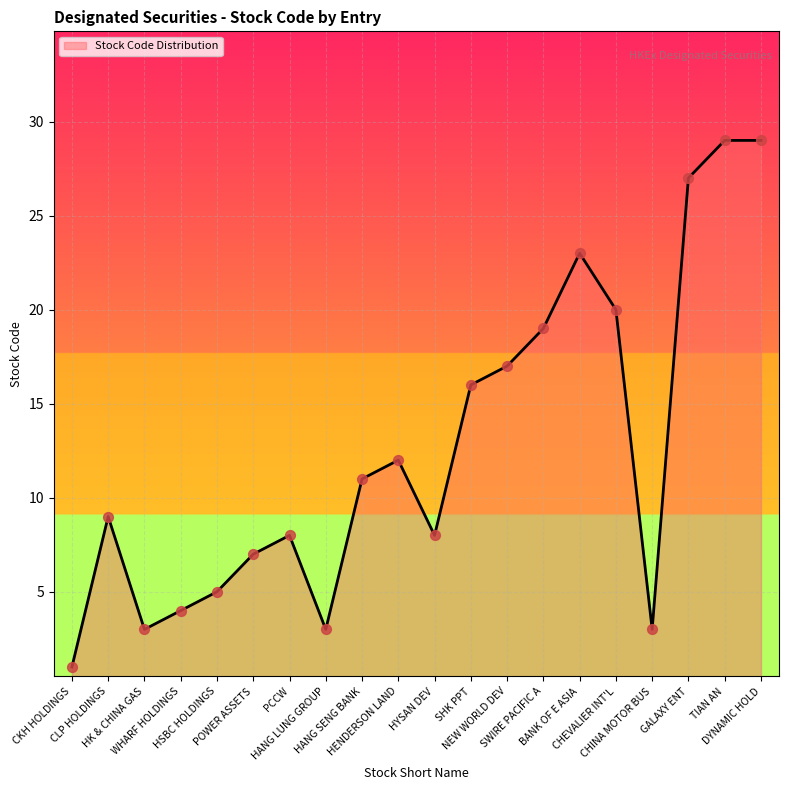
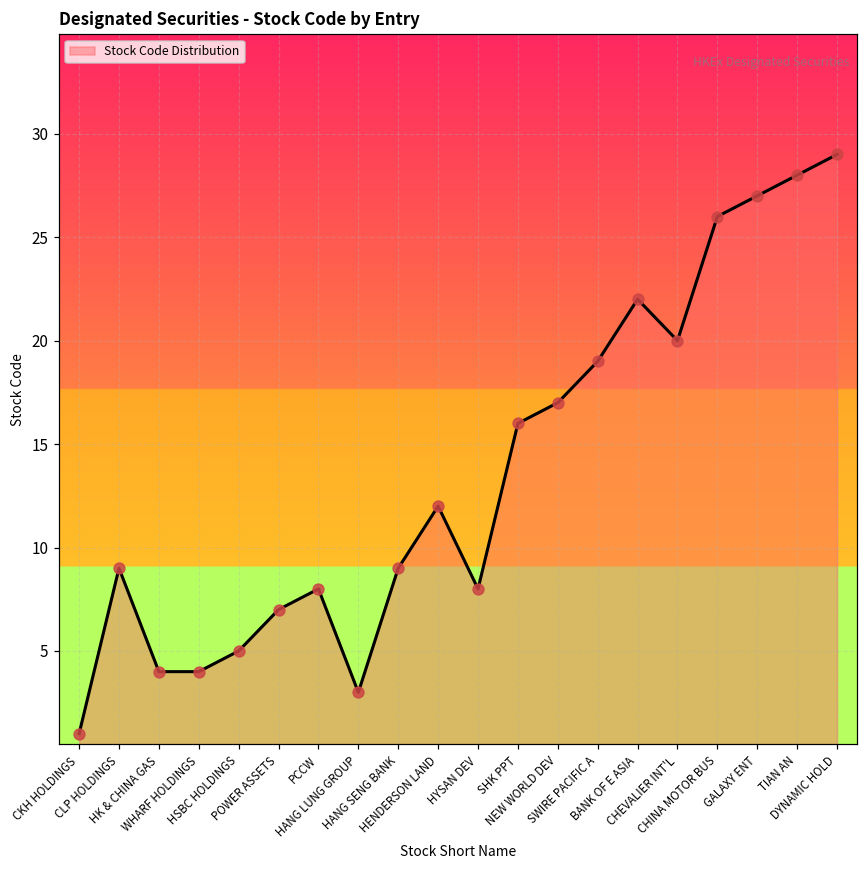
  {
    "CKH HOLDINGS": 1,
    "CLP HOLDINGS": 9,
-   "HK & CHINA GAS": 3,
+   "HK & CHINA GAS": 4,
    "WHARF HOLDINGS": 4,
    "HSBC HOLDINGS": 5,
    "POWER ASSETS": 7,
    "PCCW": 8,
    "HANG LUNG GROUP": 3,
-   "HANG SENG BANK": 11,
+   "HANG SENG BANK": 9,
    "HENDERSON LAND": 12,
    "HYSAN DEV": 8,
    "SHK PPT": 16,
    "NEW WORLD DEV": 17,
    "SWIRE PACIFIC A": 19,
-   "BANK OF E ASIA": 23,
+   "BANK OF E ASIA": 22,
    "CHEVALIER INT'L": 20,
-   "CHINA MOTOR BUS": 3,
+   "CHINA MOTOR BUS": 26,
    "GALAXY ENT": 27,
-   "TIAN AN": 29,
+   "TIAN AN": 28,
    "DYNAMIC HOLD": 29
  }
